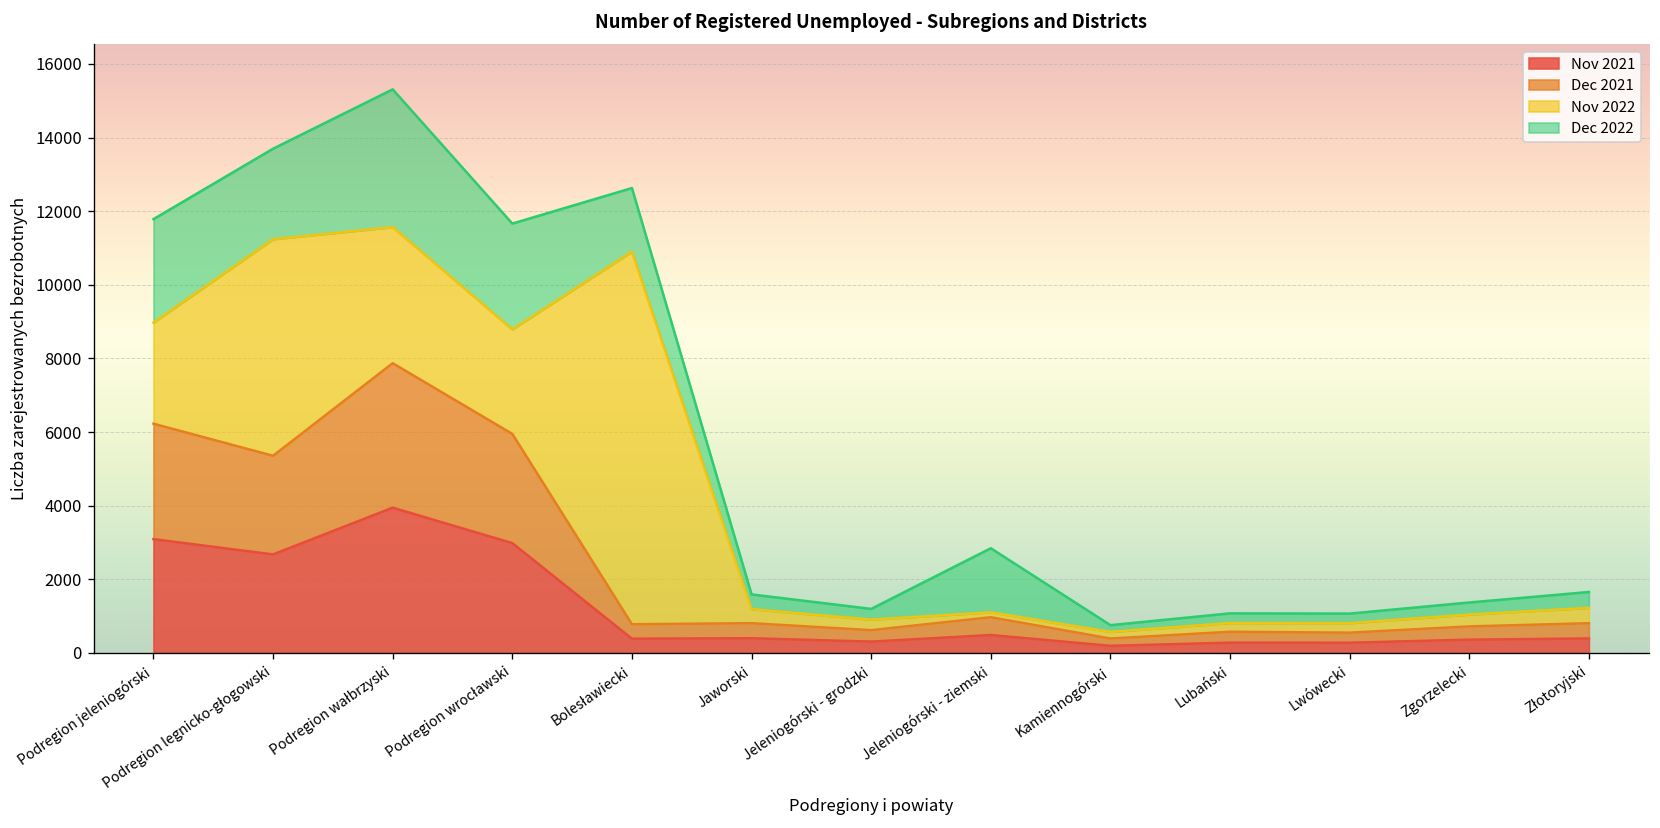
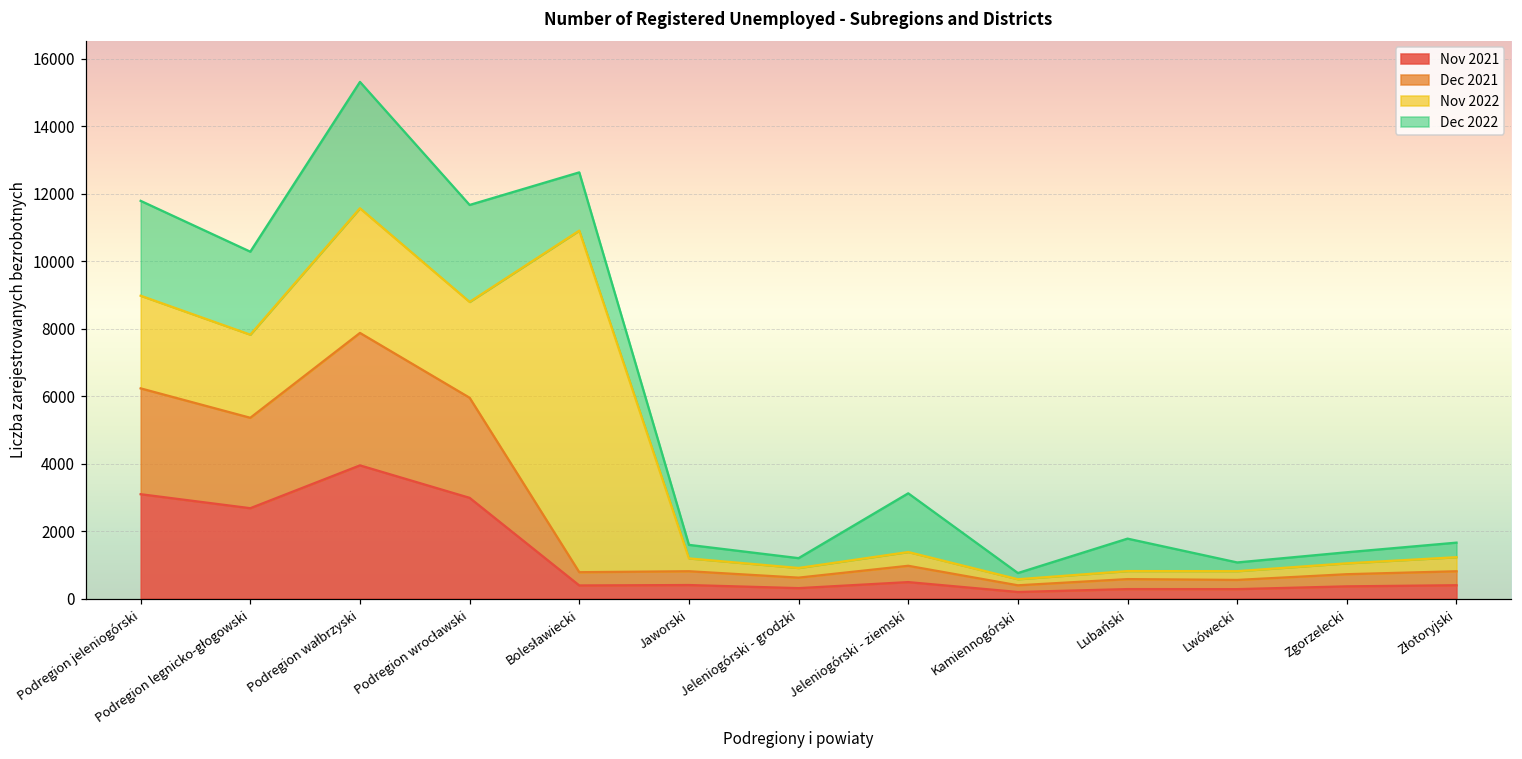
  {
    "Nov 2022": {
      "Podregion jeleniogórski": 2700,
-     "Podregion legnicko-głogowski": 5900,
+     "Podregion legnicko-głogowski": 2500,
      "Podregion wałbrzyski": 3700,
      "Podregion wrocławski": 2800,
      "Bolesławiecki": 10100,
      "Jaworski": 400,
      "Jeleniogórski - grodzki": 300,
-     "Jeleniogórski - ziemski": 100,
+     "Jeleniogórski - ziemski": 400,
      "Kamiennogórski": 200,
      "Lubański": 200,
      "Lwówecki": 300,
      "Zgorzelecki": 300,
      "Złotoryjski": 400
    },
    "Dec 2022": {
      "Podregion jeleniogórski": 2800,
      "Podregion legnicko-głogowski": 2500,
      "Podregion wałbrzyski": 3700,
      "Podregion wrocławski": 2900,
      "Bolesławiecki": 1700,
      "Jaworski": 400,
      "Jeleniogórski - grodzki": 300,
      "Jeleniogórski - ziemski": 1700,
      "Kamiennogórski": 200,
-     "Lubański": 300,
+     "Lubański": 1000,
      "Lwówecki": 300,
      "Zgorzelecki": 300,
      "Złotoryjski": 400
    }
  }
